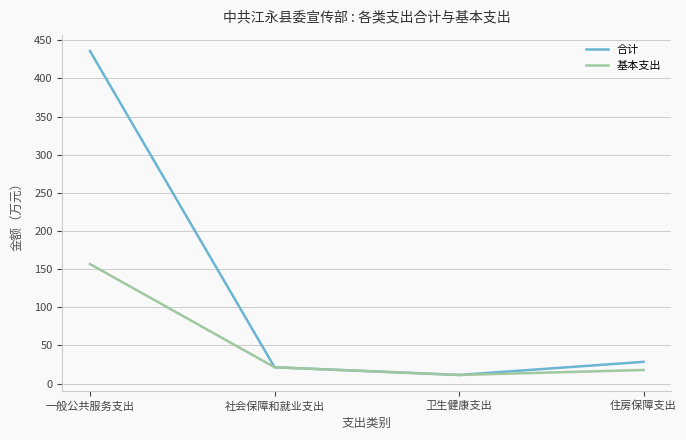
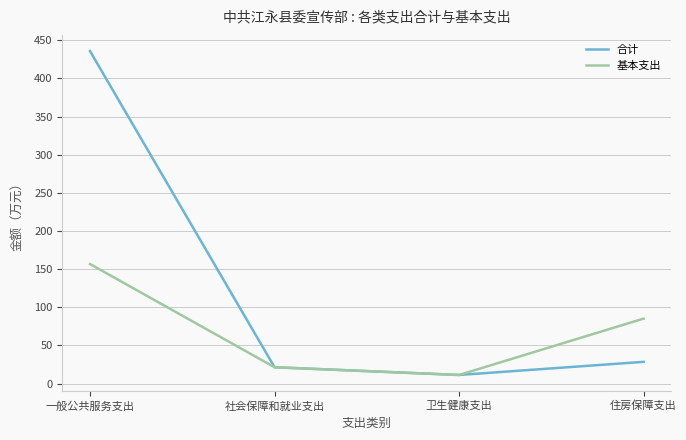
  {
    "合计": {
      "一般公共服务支出": 440,
      "住房保障支出": 30
    },
    "基本支出": {
      "一般公共服务支出": 160,
-     "住房保障支出": 20
+     "住房保障支出": 90
    }
  }
